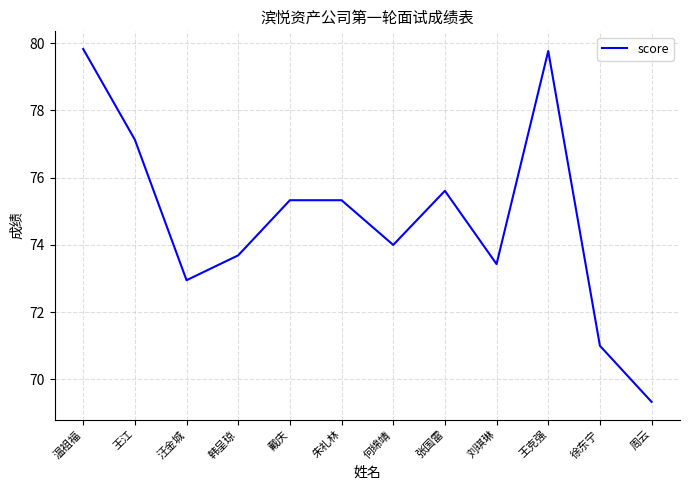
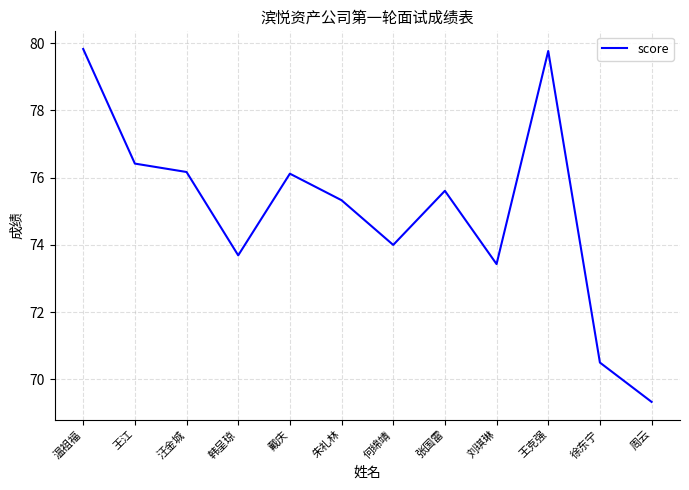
  {
    "温祖福": 79.8,
-   "王江": 77.1,
-   "汪金城": 73.0,
+   "王江": 76.4,
+   "汪金城": 76.2,
    "韩呈琼": 73.7,
-   "戴庆": 75.3,
+   "戴庆": 76.1,
    "朱礼林": 75.3,
    "何绵靖": 74.0,
    "张国雷": 75.6,
    "刘琪琳": 73.4,
    "王克强": 79.8,
-   "徐东宁": 71.0,
+   "徐东宁": 70.5,
    "周云": 69.3
  }
